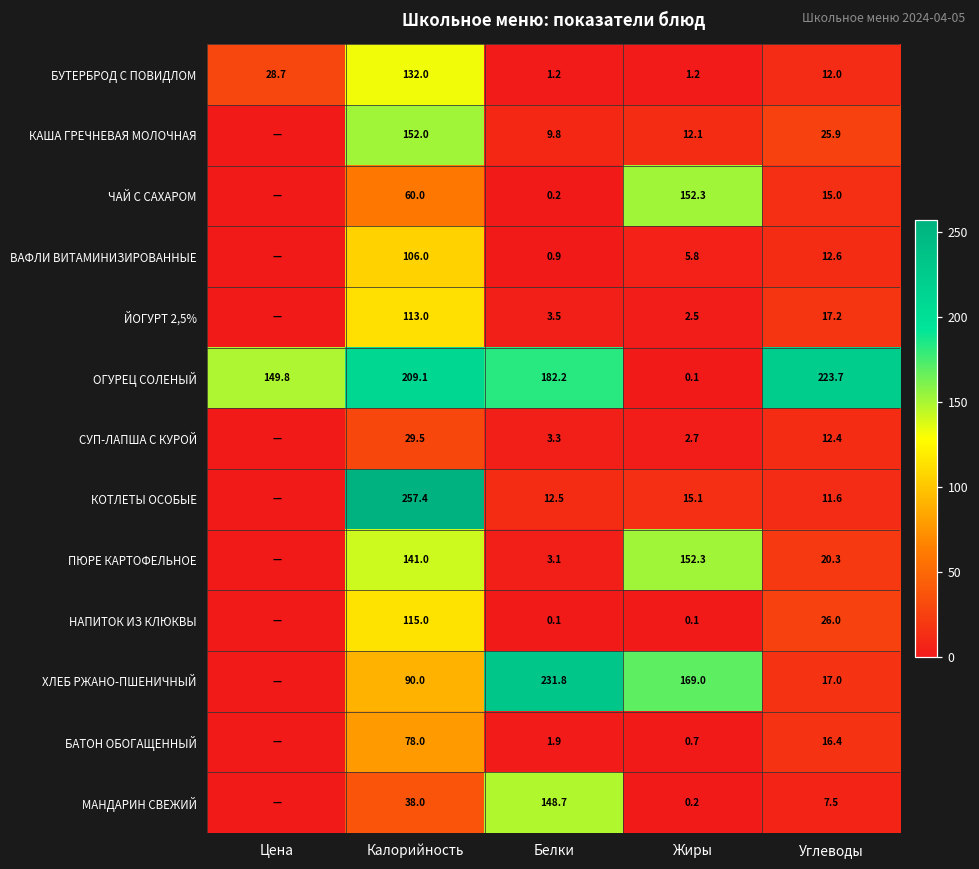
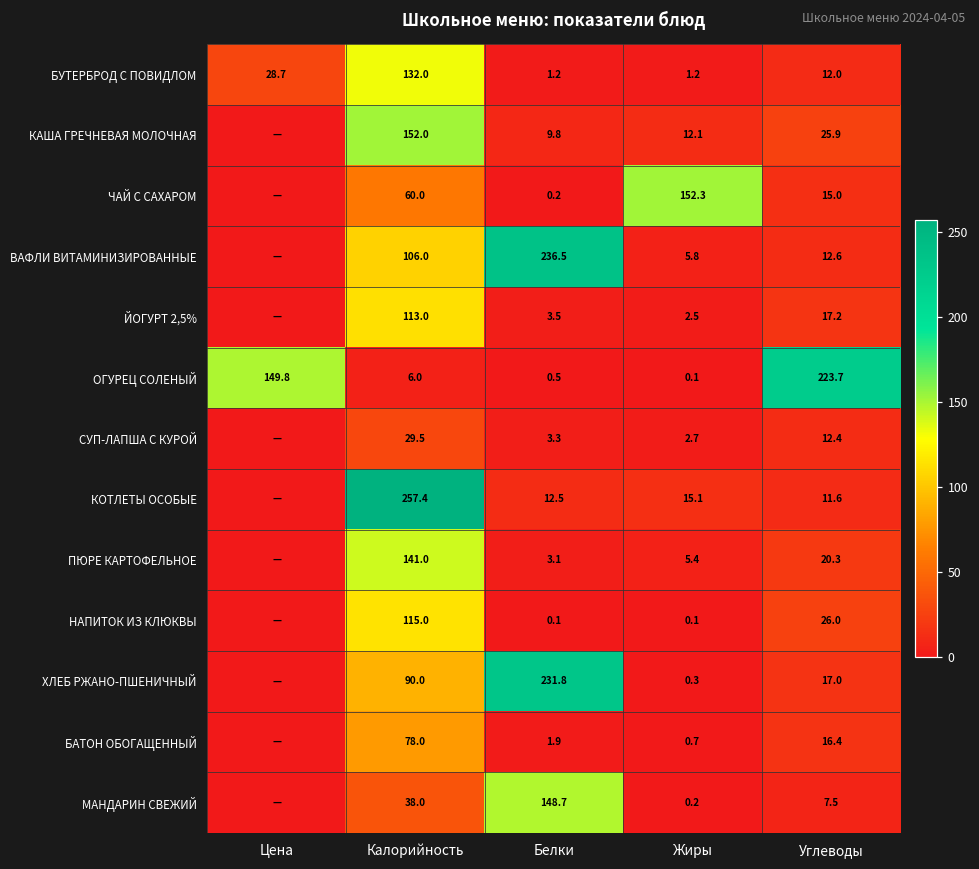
  {
    "БУТЕРБРОД С ПОВИДЛОМ": {
      "Цена": 28.7,
      "Калорийность": 132.0,
      "Белки": 1.2,
      "Жиры": 1.2,
      "Углеводы": 12.0
    },
    "КАША ГРЕЧНЕВАЯ МОЛОЧНАЯ": {
      "Калорийность": 152.0,
      "Белки": 9.8,
      "Жиры": 12.1,
      "Углеводы": 25.9
    },
    "ЧАЙ С САХАРОМ": {
      "Калорийность": 60.0,
      "Белки": 0.2,
      "Жиры": 152.3,
      "Углеводы": 15.0
    },
    "ВАФЛИ ВИТАМИНИЗИРОВАННЫЕ": {
      "Калорийность": 106.0,
-     "Белки": 0.9,
+     "Белки": 236.5,
      "Жиры": 5.8,
      "Углеводы": 12.6
    },
    "ЙОГУРТ 2,5%": {
      "Калорийность": 113.0,
      "Белки": 3.5,
      "Жиры": 2.5,
      "Углеводы": 17.2
    },
    "ОГУРЕЦ СОЛЕНЫЙ": {
      "Цена": 149.8,
-     "Калорийность": 209.1,
-     "Белки": 182.2,
+     "Калорийность": 6.0,
+     "Белки": 0.5,
      "Жиры": 0.1,
      "Углеводы": 223.7
    },
    "СУП-ЛАПША С КУРОЙ": {
      "Калорийность": 29.5,
      "Белки": 3.3,
      "Жиры": 2.7,
      "Углеводы": 12.4
    },
    "КОТЛЕТЫ ОСОБЫЕ": {
      "Калорийность": 257.4,
      "Белки": 12.5,
      "Жиры": 15.1,
      "Углеводы": 11.6
    },
    "ПЮРЕ КАРТОФЕЛЬНОЕ": {
      "Калорийность": 141.0,
      "Белки": 3.1,
-     "Жиры": 152.3,
+     "Жиры": 5.4,
      "Углеводы": 20.3
    },
    "НАПИТОК ИЗ КЛЮКВЫ": {
      "Калорийность": 115.0,
      "Белки": 0.1,
      "Жиры": 0.1,
      "Углеводы": 26.0
    },
    "ХЛЕБ РЖАНО-ПШЕНИЧНЫЙ": {
      "Калорийность": 90.0,
      "Белки": 231.8,
-     "Жиры": 169.0,
+     "Жиры": 0.3,
      "Углеводы": 17.0
    },
    "БАТОН ОБОГАЩЕННЫЙ": {
      "Калорийность": 78.0,
      "Белки": 1.9,
      "Жиры": 0.7,
      "Углеводы": 16.4
    },
    "МАНДАРИН СВЕЖИЙ": {
      "Калорийность": 38.0,
      "Белки": 148.7,
      "Жиры": 0.2,
      "Углеводы": 7.5
    }
  }
